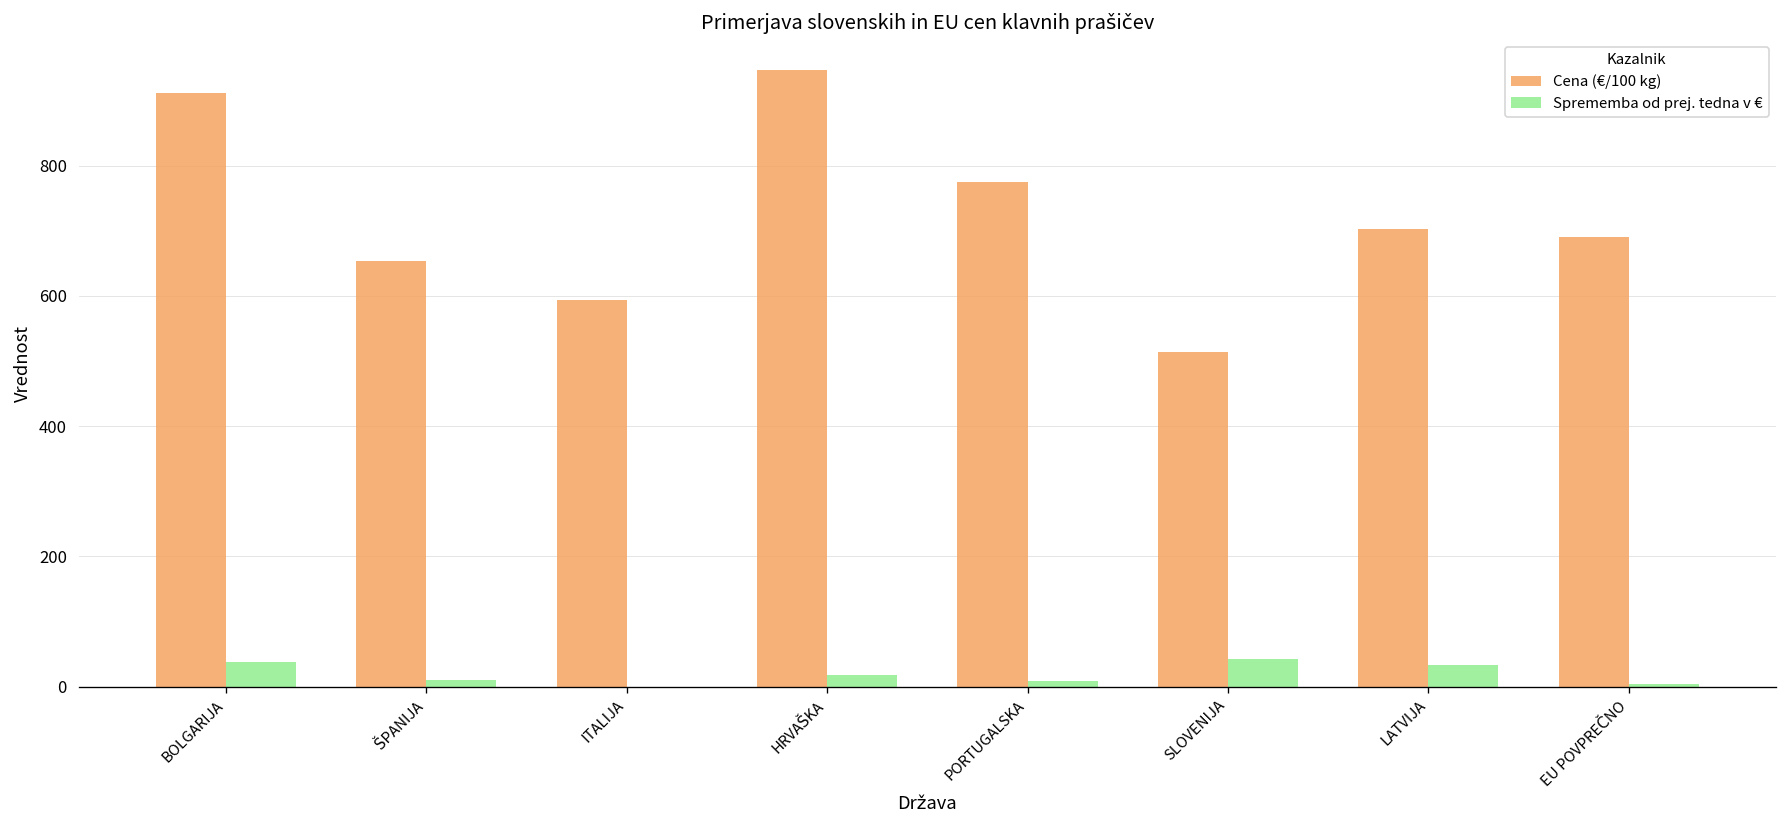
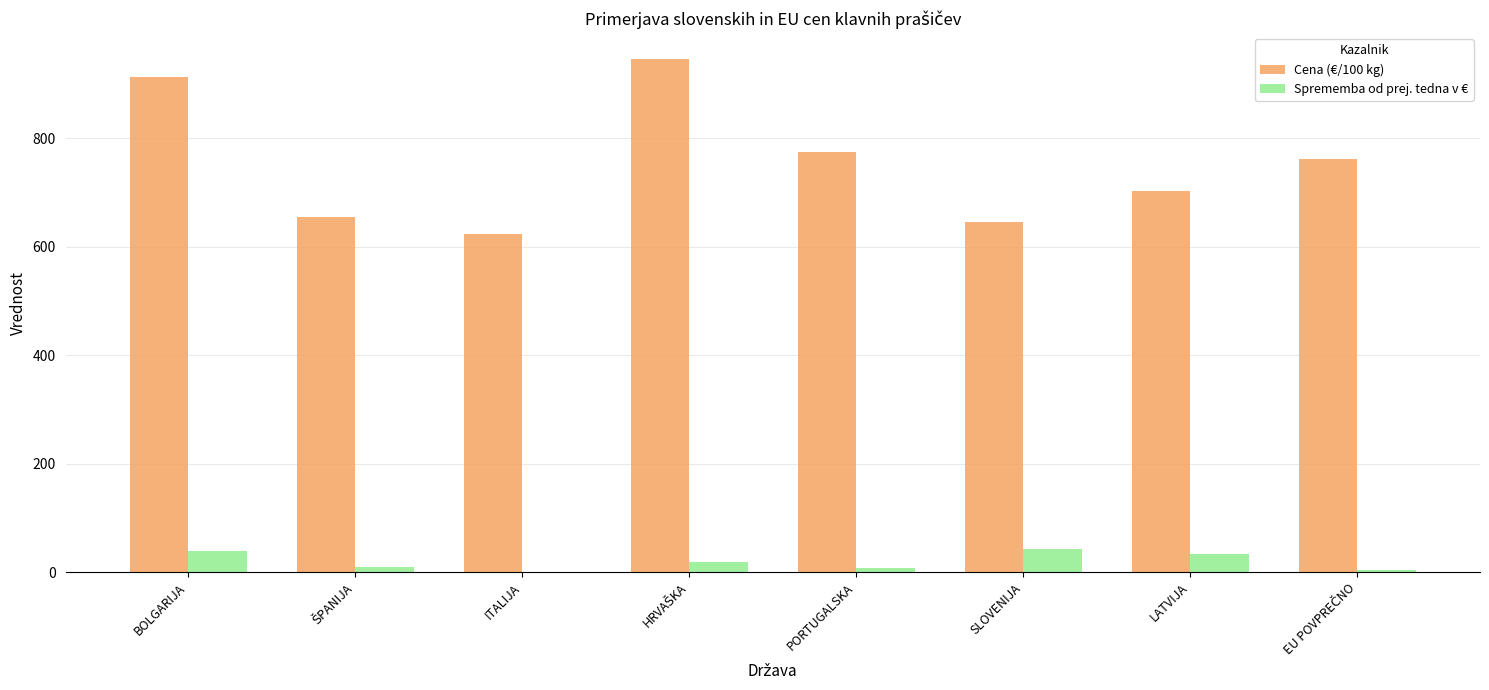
  {
    "Cena (€/100 kg)": {
      "BOLGARIJA": 910,
      "ŠPANIJA": 650,
-     "ITALIJA": 590,
+     "ITALIJA": 620,
      "HRVAŠKA": 950,
      "PORTUGALSKA": 780,
-     "SLOVENIJA": 510,
+     "SLOVENIJA": 640,
      "LATVIJA": 700,
-     "EU POVPREČNO": 690
+     "EU POVPREČNO": 760
    },
    "Sprememba od prej. tedna v €": {
      "BOLGARIJA": 40,
      "ŠPANIJA": 10,
      "ITALIJA": 0,
      "HRVAŠKA": 20,
      "PORTUGALSKA": 10,
      "SLOVENIJA": 40,
      "LATVIJA": 30,
      "EU POVPREČNO": 0
    }
  }
